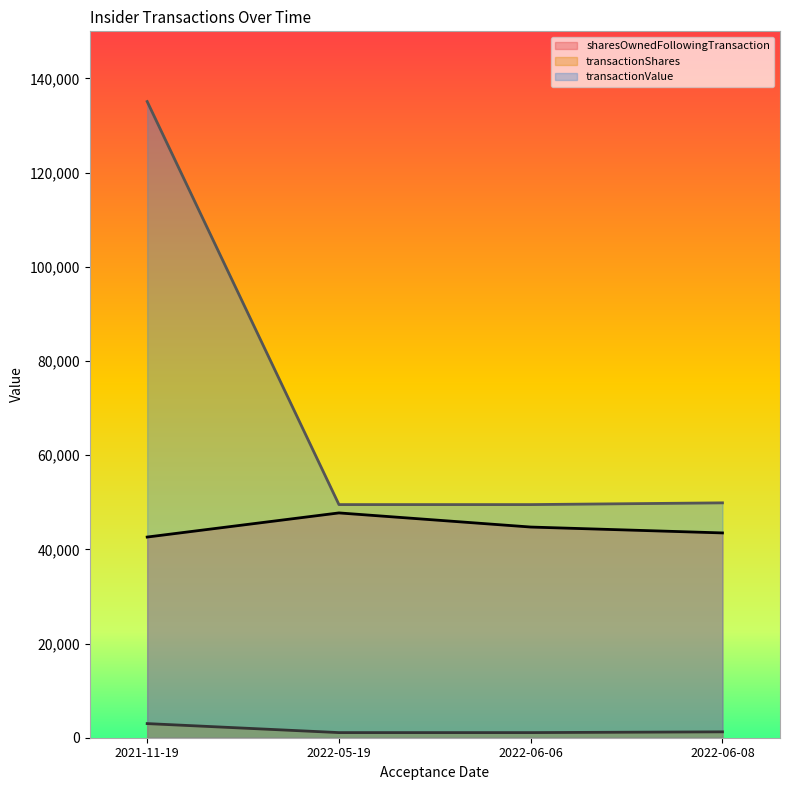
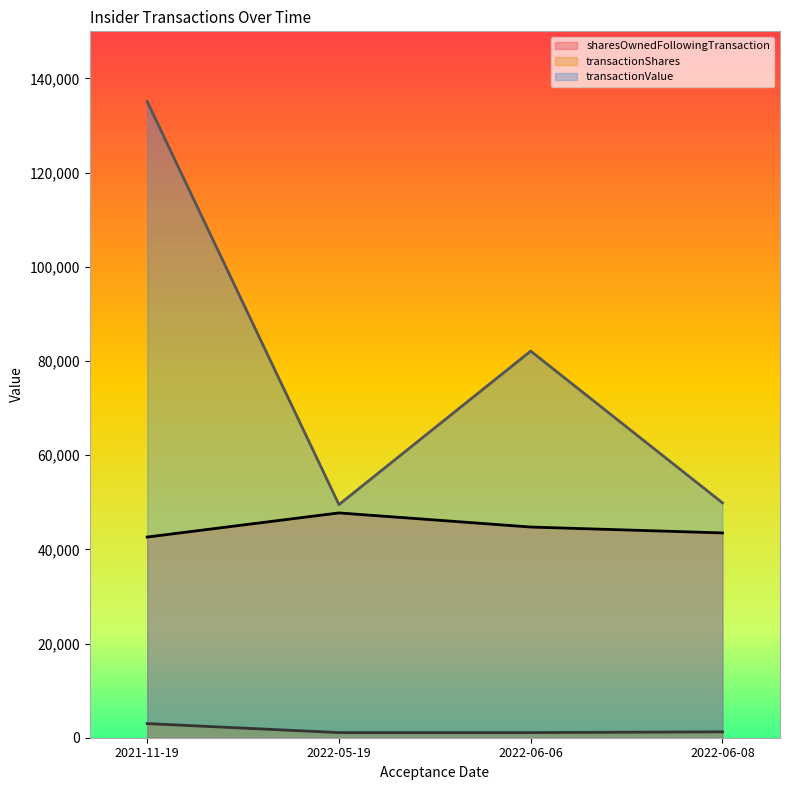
  {
    "transactionValue": {
      "2021-11-19": "135,000",
      "2022-05-19": "50,000",
-     "2022-06-06": "50,000",
+     "2022-06-06": "82,000",
      "2022-06-08": "50,000"
    }
  }
